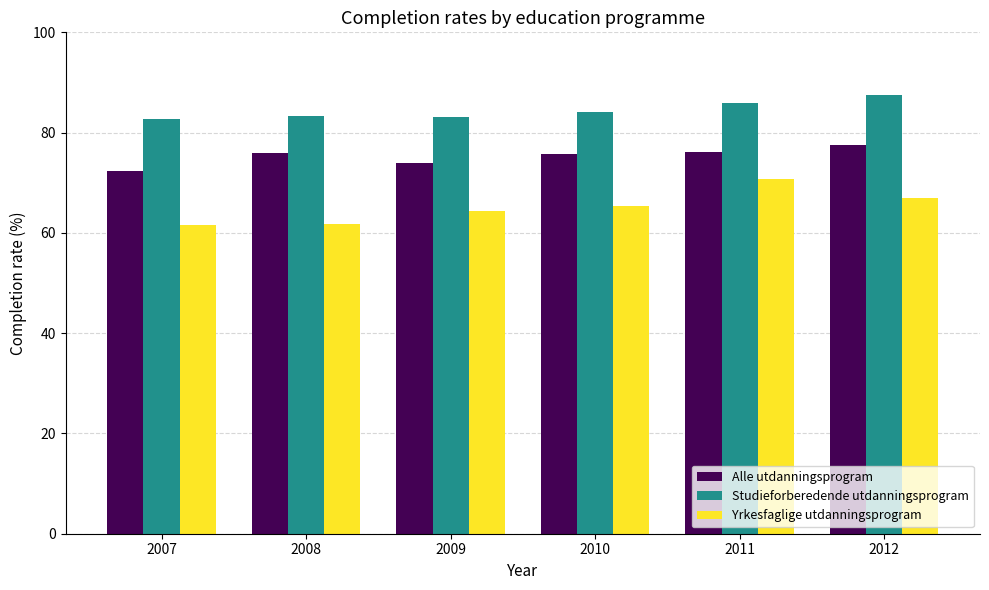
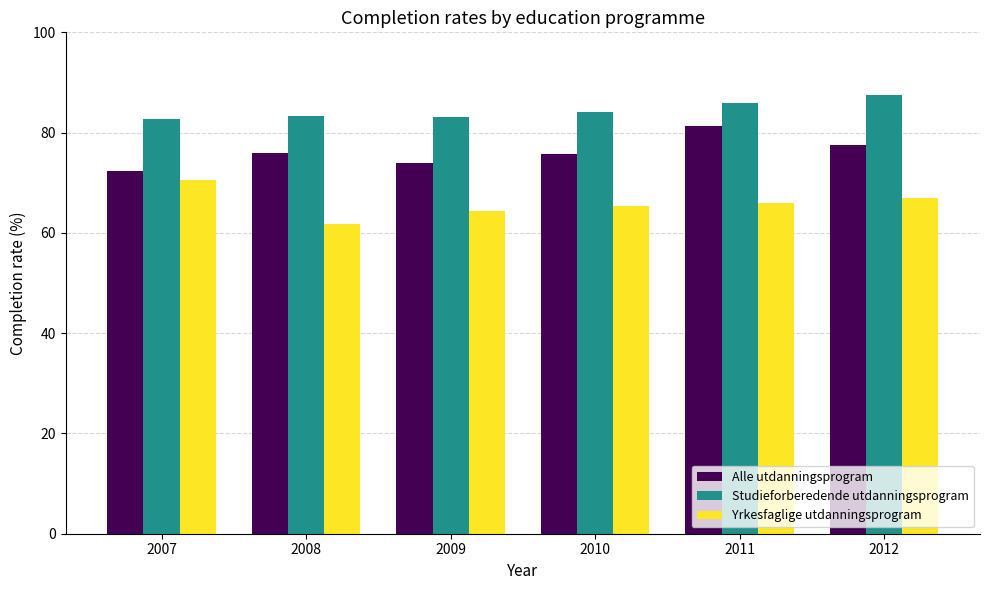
  {
    "Alle utdanningsprogram": {
      "2007": 72,
      "2008": 76,
      "2009": 74,
      "2010": 76,
-     "2011": 76,
+     "2011": 81,
      "2012": 78
    },
    "Studieforberedende utdanningsprogram": {
      "2007": 83,
      "2008": 83,
      "2009": 83,
      "2010": 84,
      "2011": 86,
      "2012": 88
    },
    "Yrkesfaglige utdanningsprogram": {
-     "2007": 62,
+     "2007": 71,
      "2008": 62,
      "2009": 64,
      "2010": 65,
-     "2011": 71,
+     "2011": 66,
      "2012": 67
    }
  }
